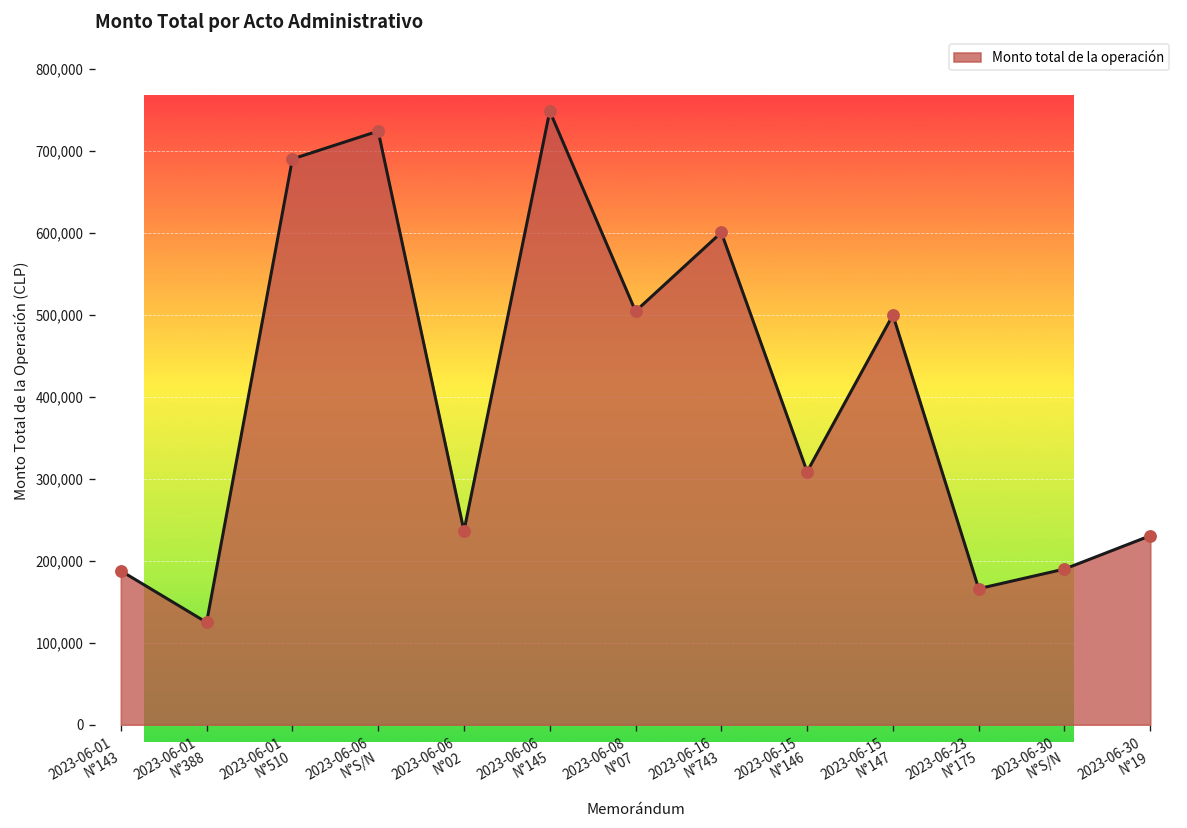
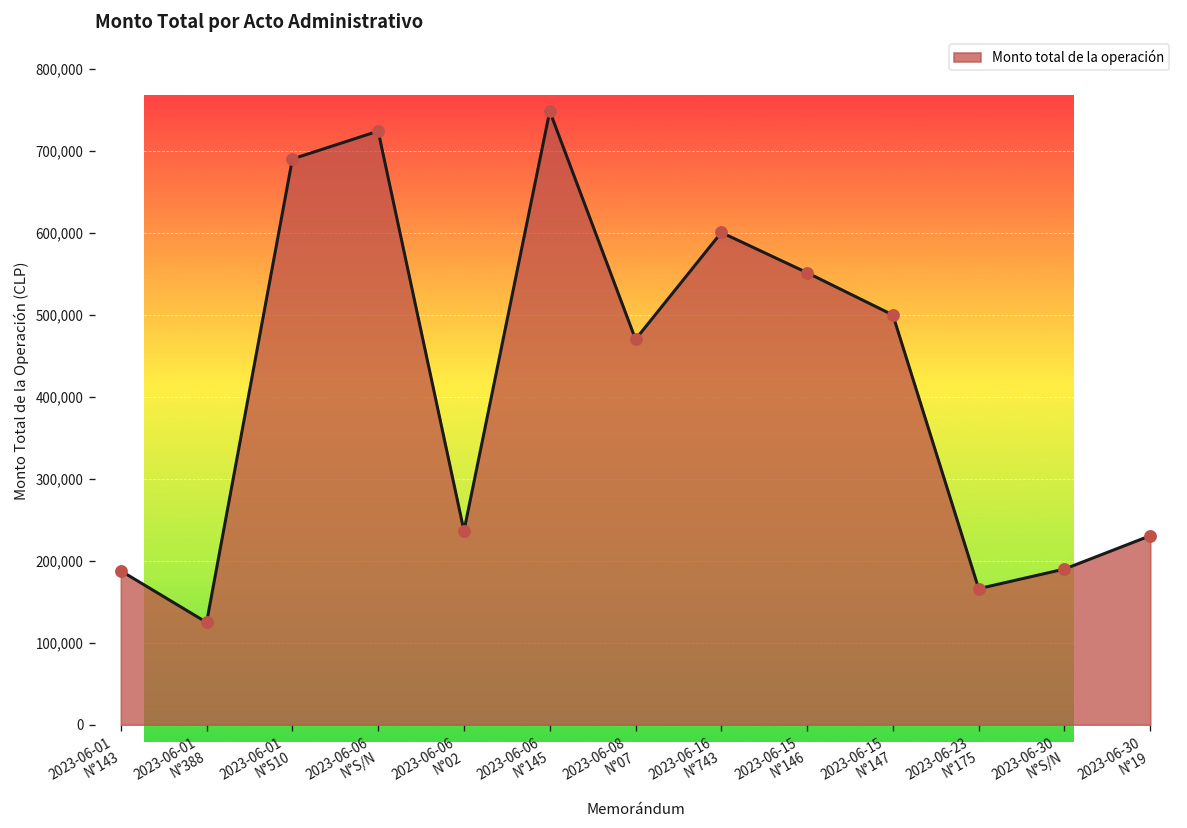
  {
    "2023-06-01 N°143": "190,000",
    "2023-06-01 N°388": "120,000",
    "2023-06-01 N°510": "690,000",
    "2023-06-06 N°S/N": "720,000",
    "2023-06-06 N°02": "240,000",
    "2023-06-06 N°145": "750,000",
-   "2023-06-08 N°07": "500,000",
+   "2023-06-08 N°07": "470,000",
    "2023-06-16 N°743": "600,000",
-   "2023-06-15 N°146": "310,000",
+   "2023-06-15 N°146": "550,000",
    "2023-06-15 N°147": "500,000",
    "2023-06-23 N°175": "170,000",
    "2023-06-30 N°S/N": "190,000",
    "2023-06-30 N°19": "230,000"
  }
